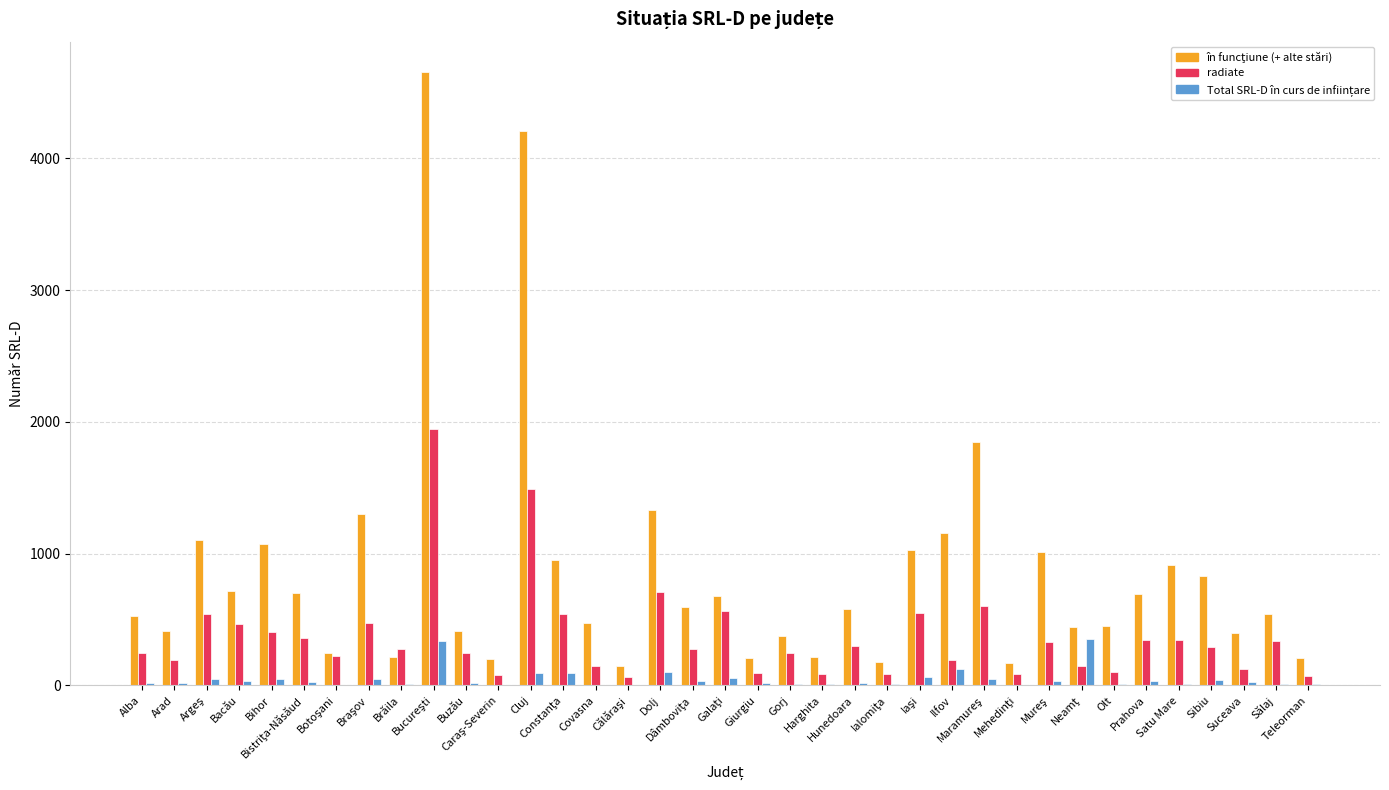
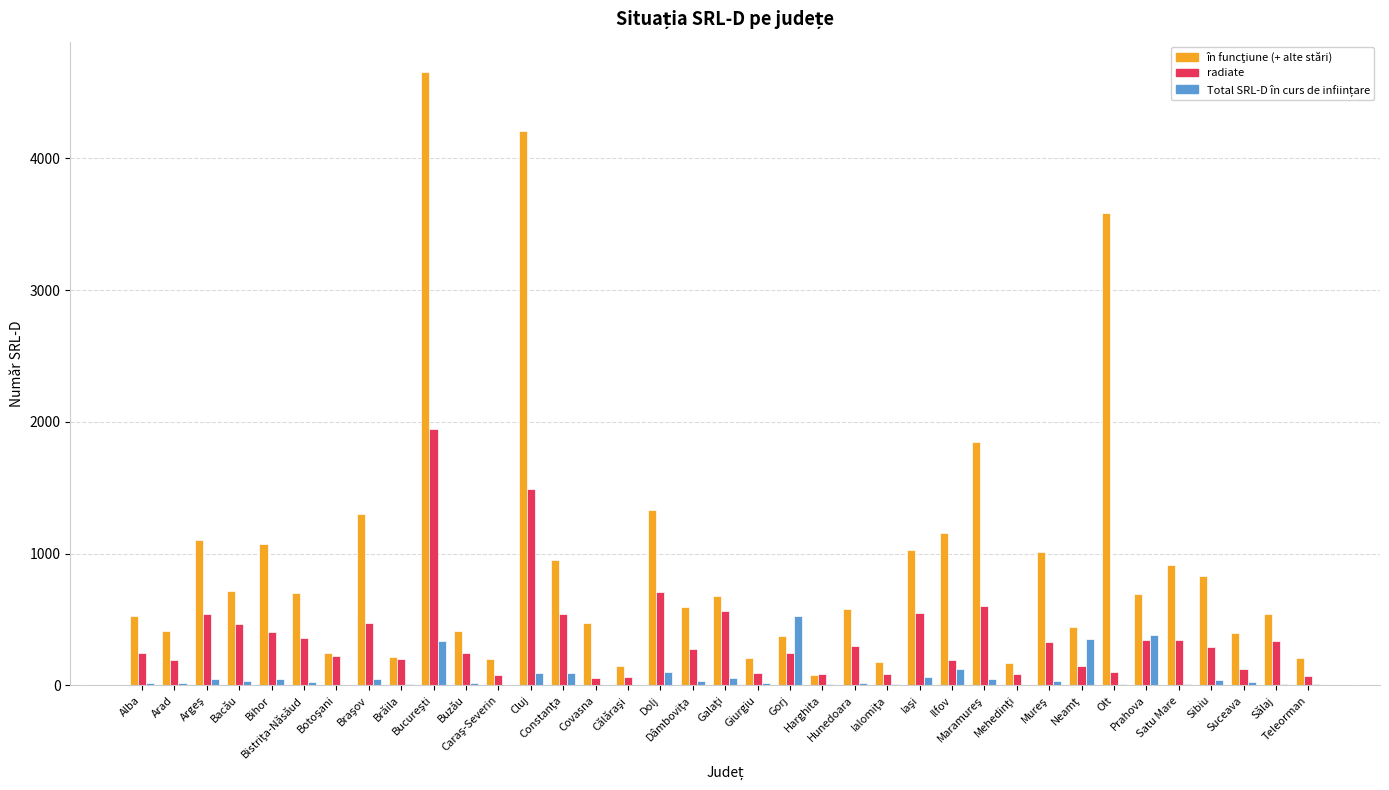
  {
    "în funcţiune (+ alte stări)": {
      "Alba": 530,
      "Arad": 420,
      "Argeş": 1100,
      "Bacău": 720,
      "Bihor": 1080,
      "Bistriţa-Năsăud": 700,
      "Botoşani": 250,
      "Braşov": 1300,
      "Brăila": 220,
      "Bucureşti": 4650,
      "Buzău": 420,
      "Caraş-Severin": 200,
      "Cluj": 4210,
      "Constanţa": 950,
      "Covasna": 480,
      "Călăraşi": 150,
      "Dolj": 1330,
      "Dâmboviţa": 590,
      "Galaţi": 680,
      "Giurgiu": 210,
      "Gorj": 380,
-     "Harghita": 220,
+     "Harghita": 80,
      "Hunedoara": 580,
      "Ialomiţa": 180,
      "Iaşi": 1030,
      "Ilfov": 1150,
      "Maramureş": 1840,
      "Mehedinţi": 170,
      "Mureş": 1010,
      "Neamţ": 440,
-     "Olt": 450,
+     "Olt": 3580,
      "Prahova": 700,
      "Satu Mare": 910,
      "Sibiu": 830,
      "Suceava": 400,
      "Sălaj": 540,
      "Teleorman": 210
    },
    "radiate": {
      "Alba": 240,
      "Arad": 200,
      "Argeş": 540,
      "Bacău": 460,
      "Bihor": 400,
      "Bistriţa-Năsăud": 360,
      "Botoşani": 220,
      "Braşov": 470,
-     "Brăila": 280,
+     "Brăila": 200,
      "Bucureşti": 1950,
      "Buzău": 250,
      "Caraş-Severin": 80,
      "Cluj": 1490,
      "Constanţa": 550,
-     "Covasna": 150,
+     "Covasna": 60,
      "Călăraşi": 60,
      "Dolj": 710,
      "Dâmboviţa": 270,
      "Galaţi": 570,
      "Giurgiu": 90,
      "Gorj": 240,
      "Harghita": 90,
      "Hunedoara": 300,
      "Ialomiţa": 90,
      "Iaşi": 550,
      "Ilfov": 190,
      "Maramureş": 610,
      "Mehedinţi": 90,
      "Mureş": 330,
      "Neamţ": 150,
      "Olt": 100,
      "Prahova": 350,
      "Satu Mare": 350,
      "Sibiu": 300,
      "Suceava": 130,
      "Sălaj": 340,
      "Teleorman": 70
    },
    "Total SRL-D în curs de inființare": {
      "Alba": 20,
      "Argeş": 50,
      "Bacău": 30,
      "Bihor": 50,
      "Bistriţa-Năsăud": 30,
      "Braşov": 50,
      "Bucureşti": 340,
      "Cluj": 100,
      "Constanţa": 90,
      "Dolj": 100,
      "Dâmboviţa": 30,
      "Galaţi": 50,
-     "Gorj": 10,
+     "Gorj": 530,
      "Hunedoara": 20,
      "Iaşi": 70,
      "Ilfov": 130,
      "Maramureş": 50,
      "Mureş": 30,
      "Neamţ": 350,
-     "Prahova": 30,
+     "Prahova": 390,
      "Sibiu": 40,
      "Suceava": 30
    }
  }
